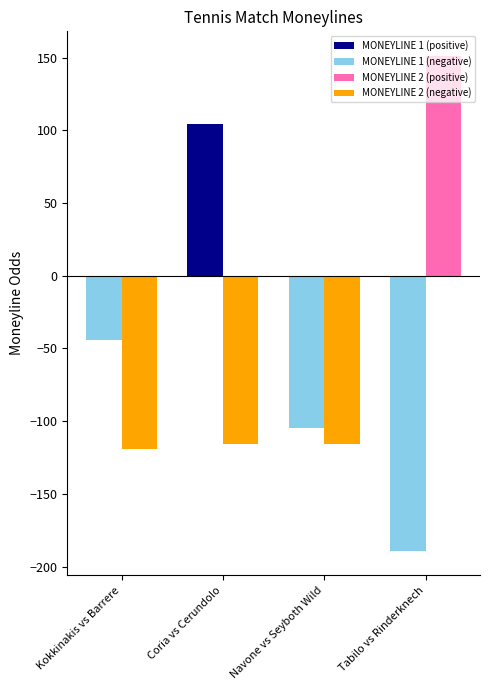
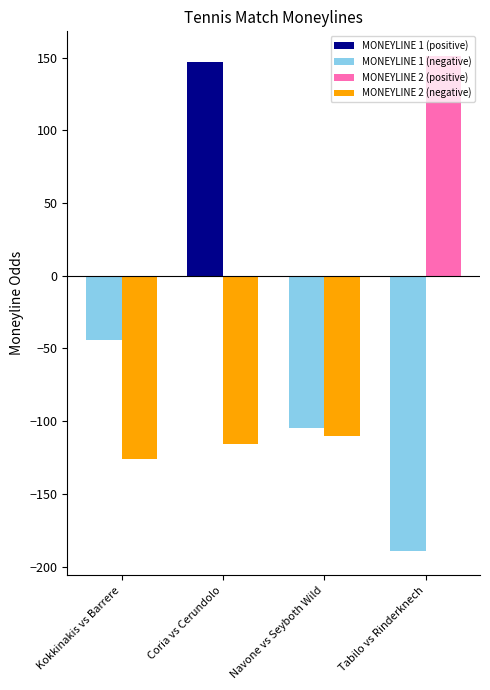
  {
    "MONEYLINE 1 (positive)": {
      "Kokkinakis vs Barrere": 0,
-     "Coria vs Cerundolo": 104,
+     "Coria vs Cerundolo": 147,
      "Navone vs Seyboth Wild": 0,
      "Tabilo vs Rinderknech": 0
    },
    "MONEYLINE 1 (negative)": {
      "Kokkinakis vs Barrere": -44,
      "Coria vs Cerundolo": 0,
      "Navone vs Seyboth Wild": -105,
      "Tabilo vs Rinderknech": -189
    },
    "MONEYLINE 2 (positive)": {
      "Kokkinakis vs Barrere": 0,
      "Coria vs Cerundolo": 0,
      "Navone vs Seyboth Wild": 0
    },
    "MONEYLINE 2 (negative)": {
-     "Kokkinakis vs Barrere": -119,
+     "Kokkinakis vs Barrere": -126,
      "Coria vs Cerundolo": -116,
-     "Navone vs Seyboth Wild": -116,
+     "Navone vs Seyboth Wild": -110,
      "Tabilo vs Rinderknech": 0
    }
  }
